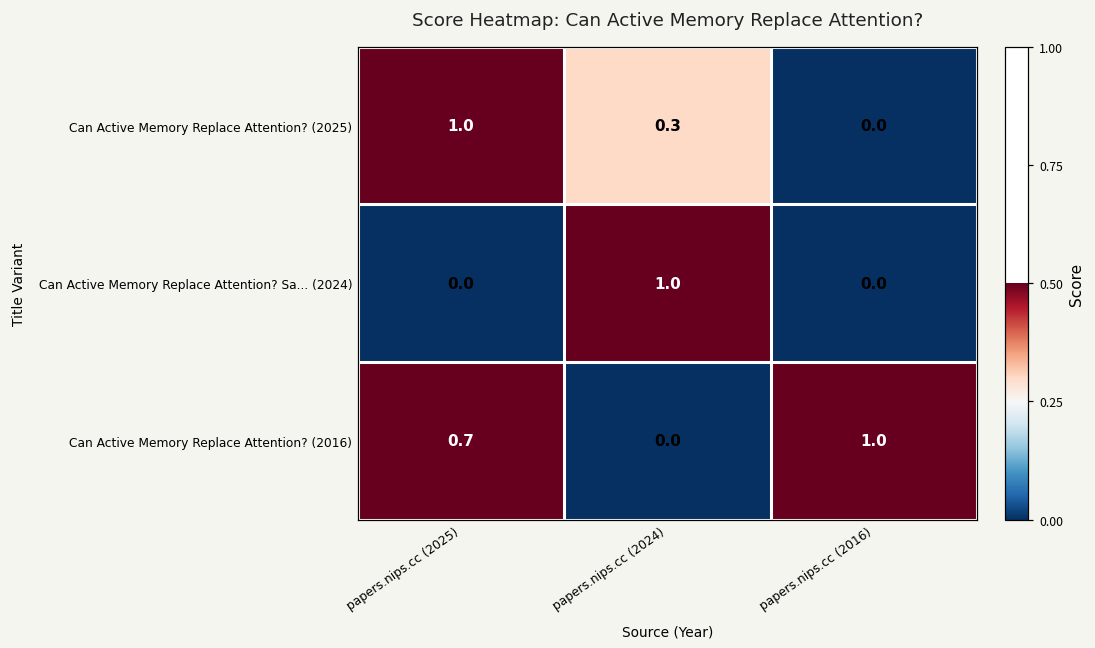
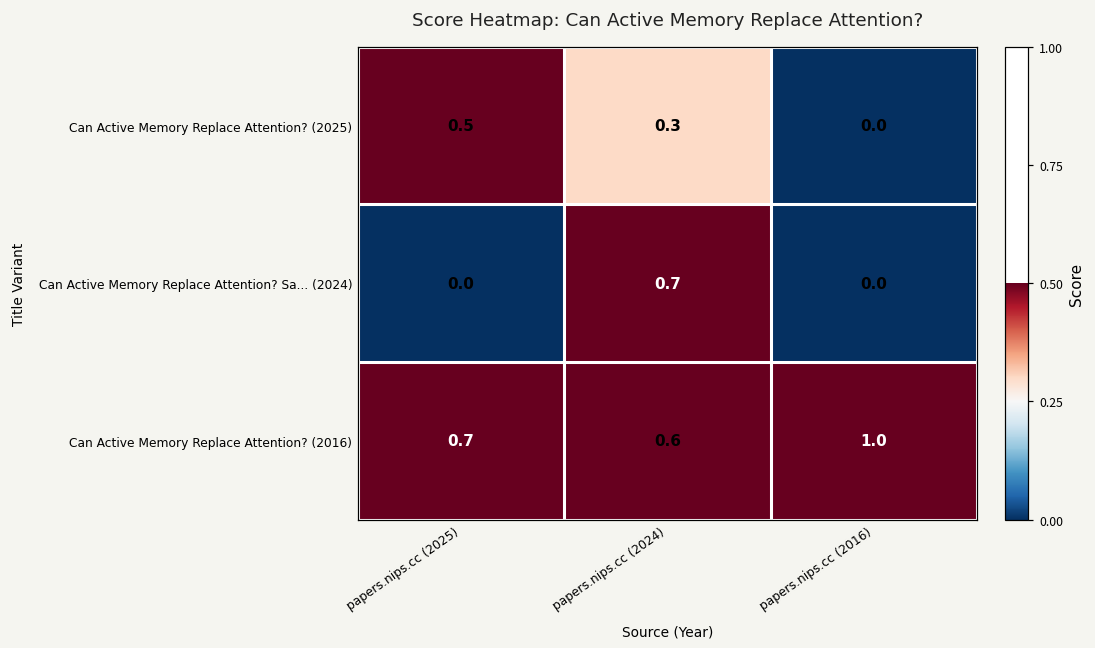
  {
    "Can Active Memory Replace Attention? (2025)": {
-     "papers.nips.cc (2025)": 1.0,
+     "papers.nips.cc (2025)": 0.5,
      "papers.nips.cc (2024)": 0.3,
      "papers.nips.cc (2016)": 0.0
    },
    "Can Active Memory Replace Attention? Sa... (2024)": {
      "papers.nips.cc (2025)": 0.0,
-     "papers.nips.cc (2024)": 1.0,
+     "papers.nips.cc (2024)": 0.7,
      "papers.nips.cc (2016)": 0.0
    },
    "Can Active Memory Replace Attention? (2016)": {
      "papers.nips.cc (2025)": 0.7,
-     "papers.nips.cc (2024)": 0.0,
+     "papers.nips.cc (2024)": 0.6,
      "papers.nips.cc (2016)": 1.0
    }
  }
